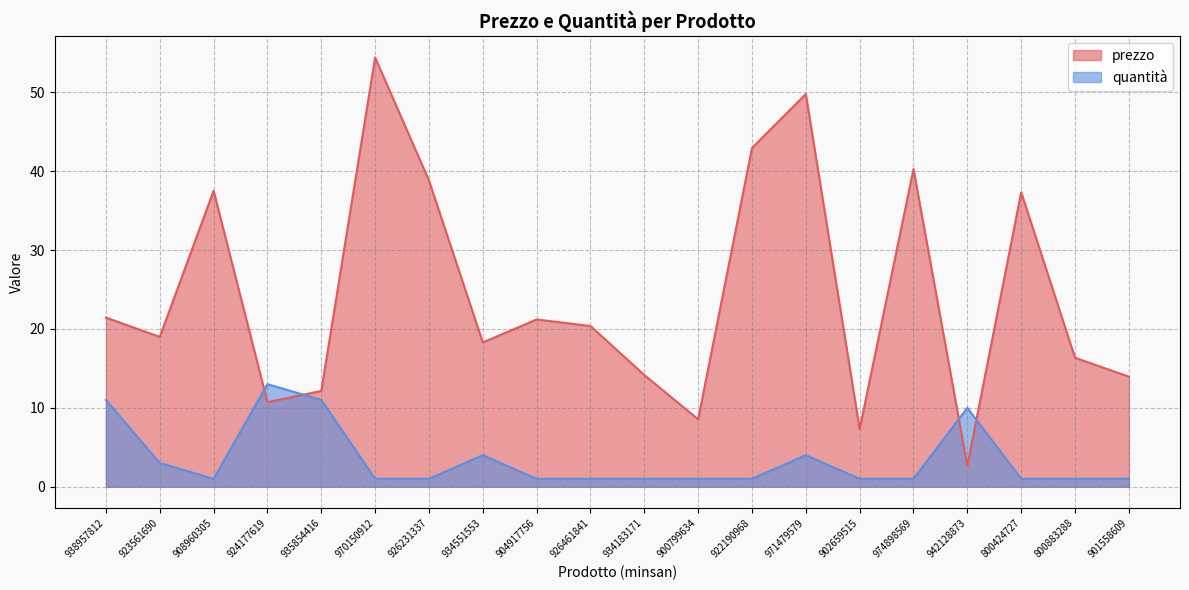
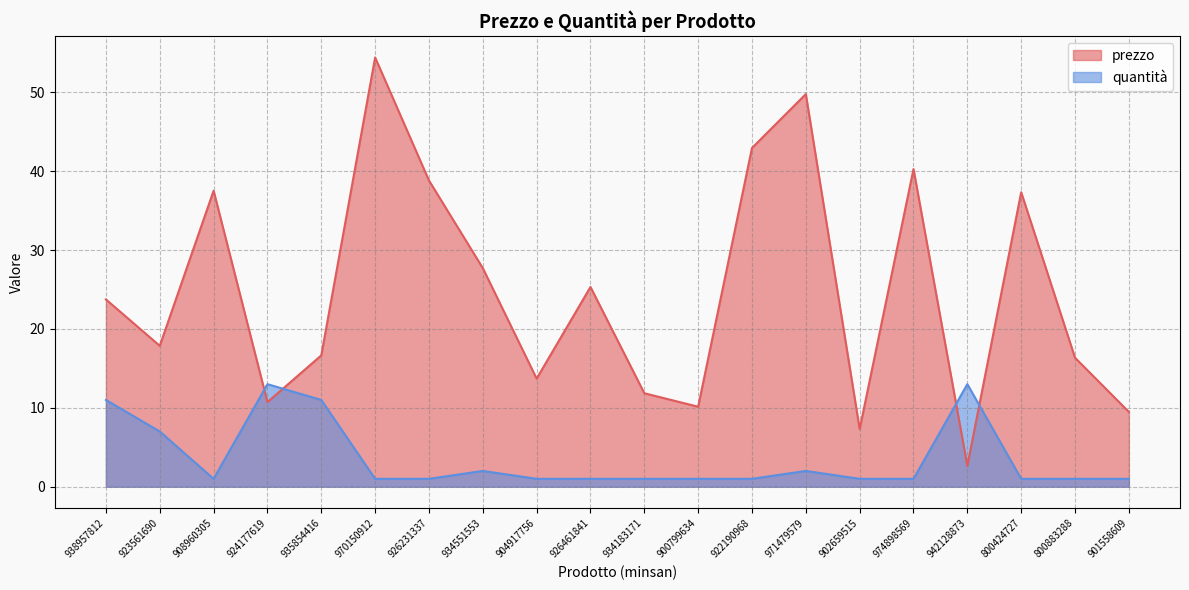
  {
    "prezzo": {
-     "938957812": 21,
-     "923561690": 19,
+     "938957812": 24,
+     "923561690": 18,
      "908960305": 38,
      "924177619": 11,
-     "935854416": 12,
+     "935854416": 17,
      "970150912": 54,
      "926231337": 39,
-     "934551553": 18,
-     "904917756": 21,
-     "926461841": 20,
-     "934183171": 14,
-     "900799634": 9,
+     "934551553": 28,
+     "904917756": 14,
+     "926461841": 25,
+     "934183171": 12,
+     "900799634": 10,
      "922190968": 43,
      "971479579": 50,
      "902659515": 7,
      "974898569": 40,
      "942128873": 3,
      "800424727": 37,
      "800883288": 16,
-     "901558609": 14
+     "901558609": 9
    },
    "quantità": {
      "938957812": 11,
-     "923561690": 3,
+     "923561690": 7,
      "908960305": 1,
      "924177619": 13,
      "935854416": 11,
      "970150912": 1,
      "926231337": 1,
-     "934551553": 4,
+     "934551553": 2,
      "904917756": 1,
      "926461841": 1,
      "934183171": 1,
      "900799634": 1,
      "922190968": 1,
-     "971479579": 4,
+     "971479579": 2,
      "902659515": 1,
      "974898569": 1,
-     "942128873": 10,
+     "942128873": 13,
      "800424727": 1,
      "800883288": 1,
      "901558609": 1
    }
  }
